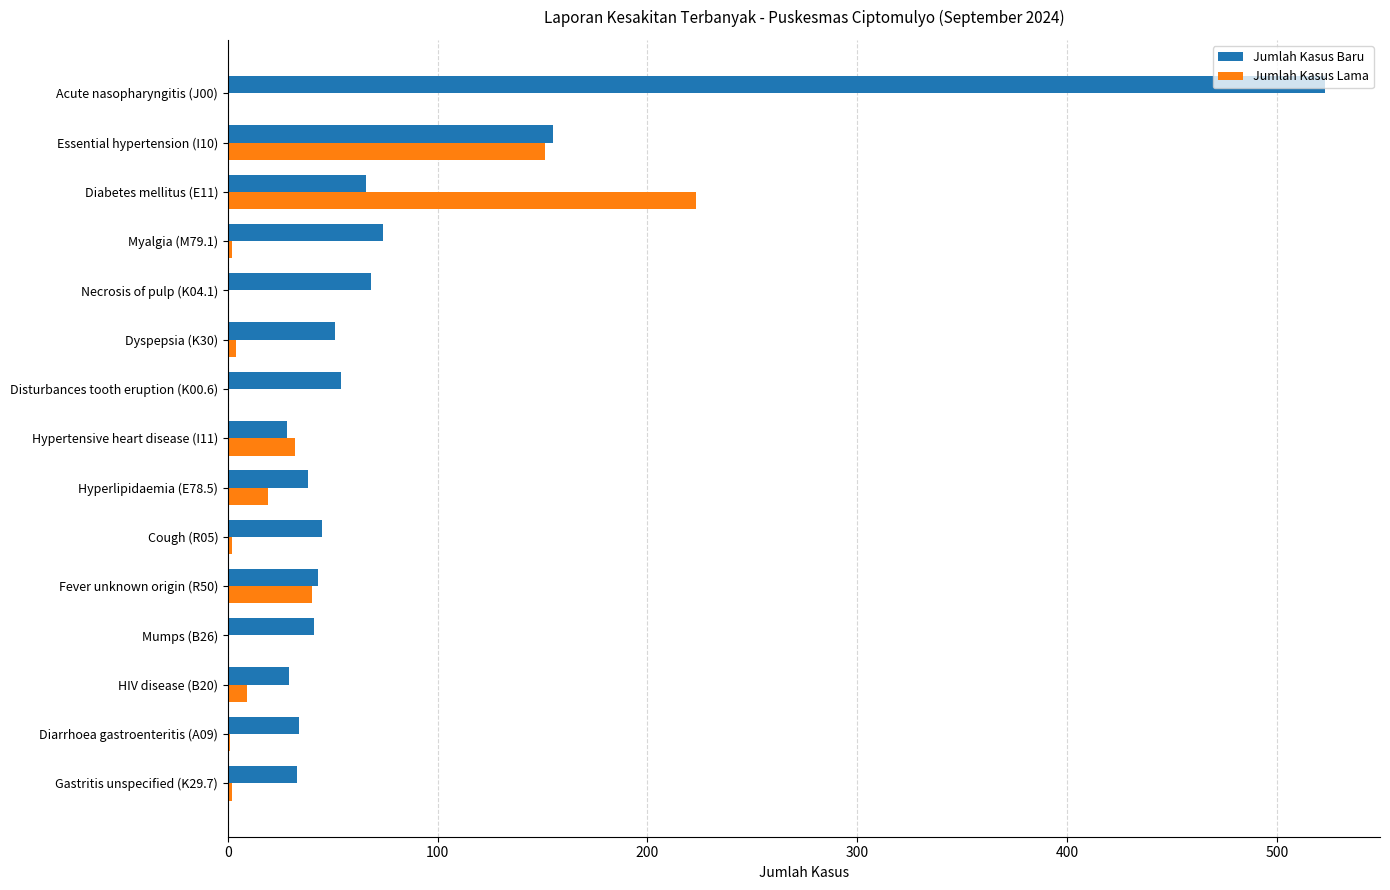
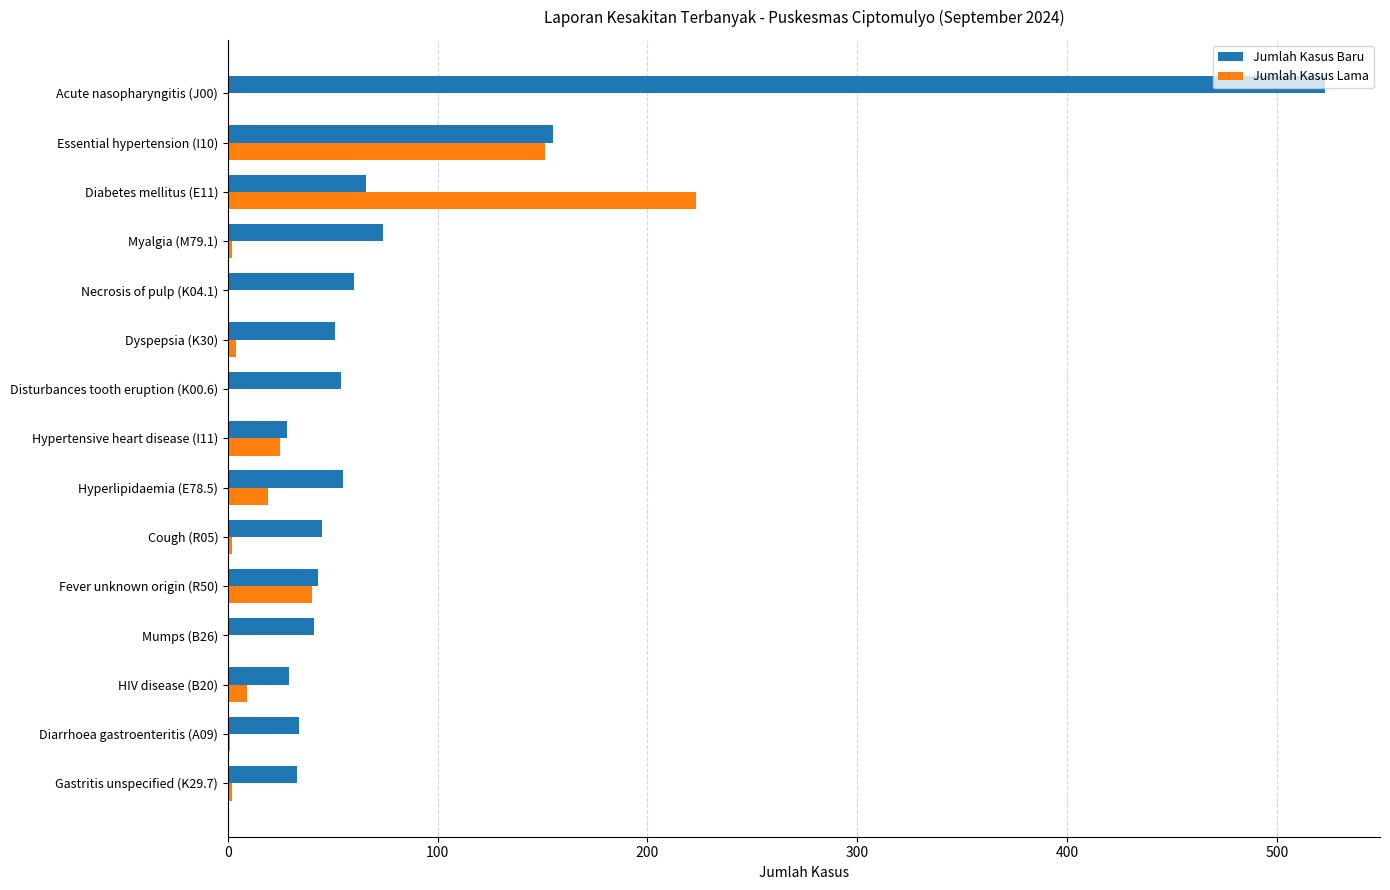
  {
    "Jumlah Kasus Baru": {
      "Essential hypertension (I10)": 155,
      "Diabetes mellitus (E11)": 66,
      "Myalgia (M79.1)": 74,
-     "Necrosis of pulp (K04.1)": 68,
+     "Necrosis of pulp (K04.1)": 60,
      "Dyspepsia (K30)": 51,
      "Disturbances tooth eruption (K00.6)": 54,
      "Hypertensive heart disease (I11)": 28,
-     "Hyperlipidaemia (E78.5)": 38,
+     "Hyperlipidaemia (E78.5)": 55,
      "Cough (R05)": 45,
      "Fever unknown origin (R50)": 43,
      "Mumps (B26)": 41,
      "HIV disease (B20)": 29,
      "Diarrhoea gastroenteritis (A09)": 34,
      "Gastritis unspecified (K29.7)": 33
    },
    "Jumlah Kasus Lama": {
      "Acute nasopharyngitis (J00)": 0,
      "Essential hypertension (I10)": 151,
      "Diabetes mellitus (E11)": 223,
      "Myalgia (M79.1)": 2,
      "Necrosis of pulp (K04.1)": 0,
      "Dyspepsia (K30)": 4,
      "Disturbances tooth eruption (K00.6)": 0,
-     "Hypertensive heart disease (I11)": 32,
+     "Hypertensive heart disease (I11)": 25,
      "Hyperlipidaemia (E78.5)": 19,
      "Cough (R05)": 2,
      "Fever unknown origin (R50)": 40,
      "Mumps (B26)": 0,
      "HIV disease (B20)": 9,
      "Gastritis unspecified (K29.7)": 2
    }
  }
